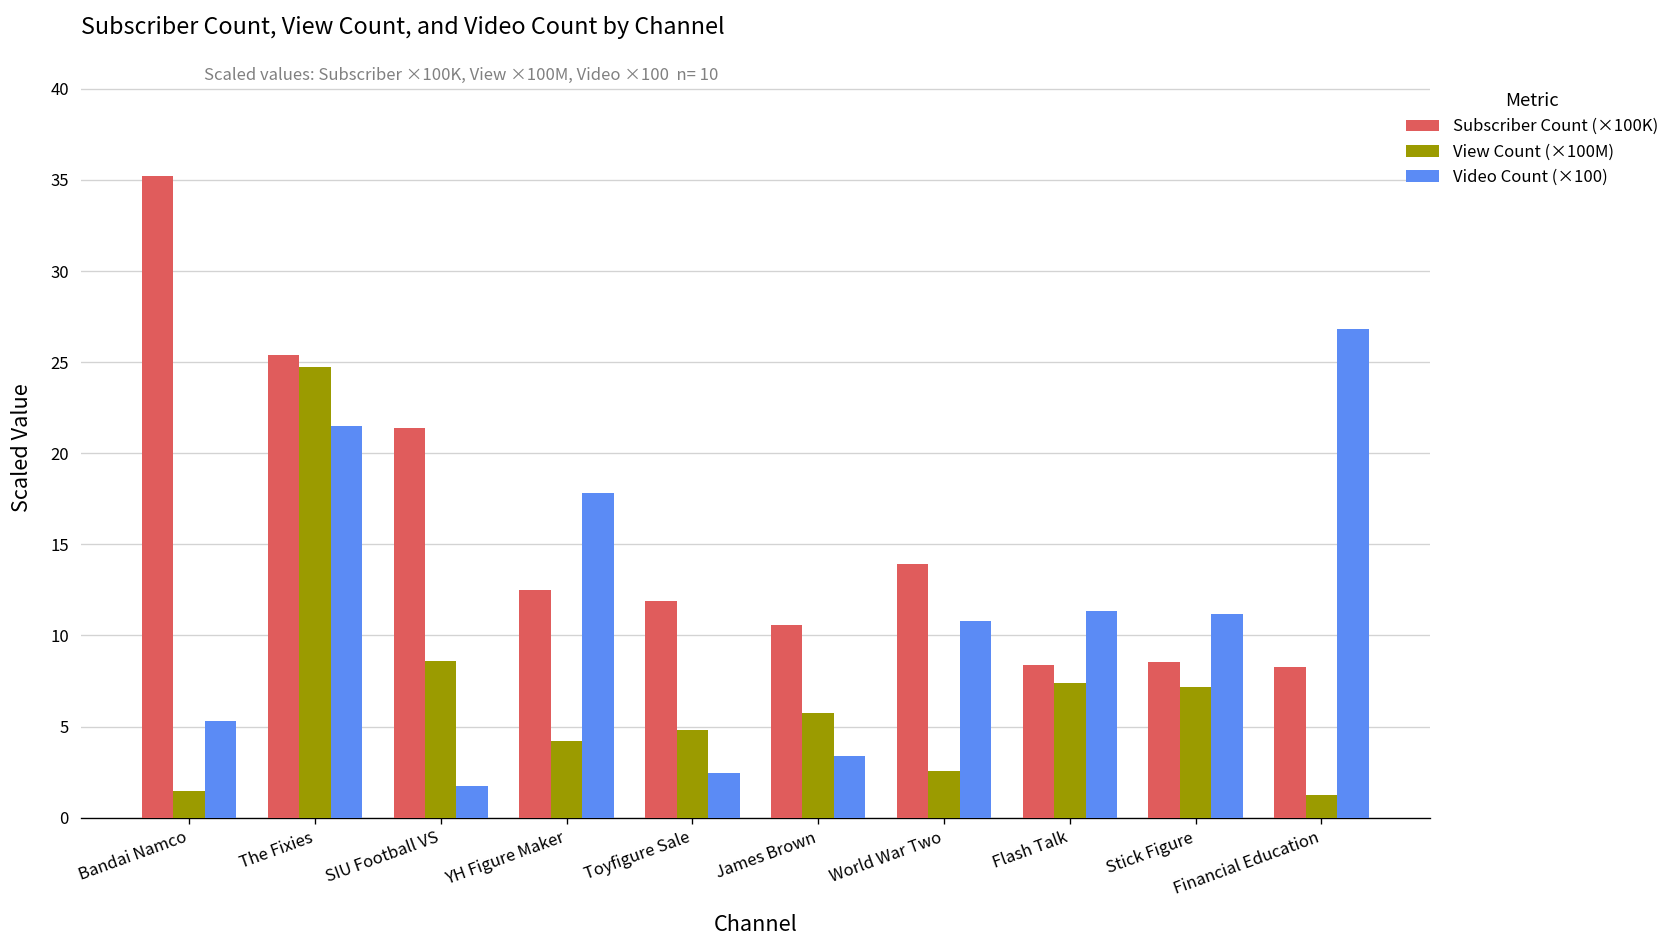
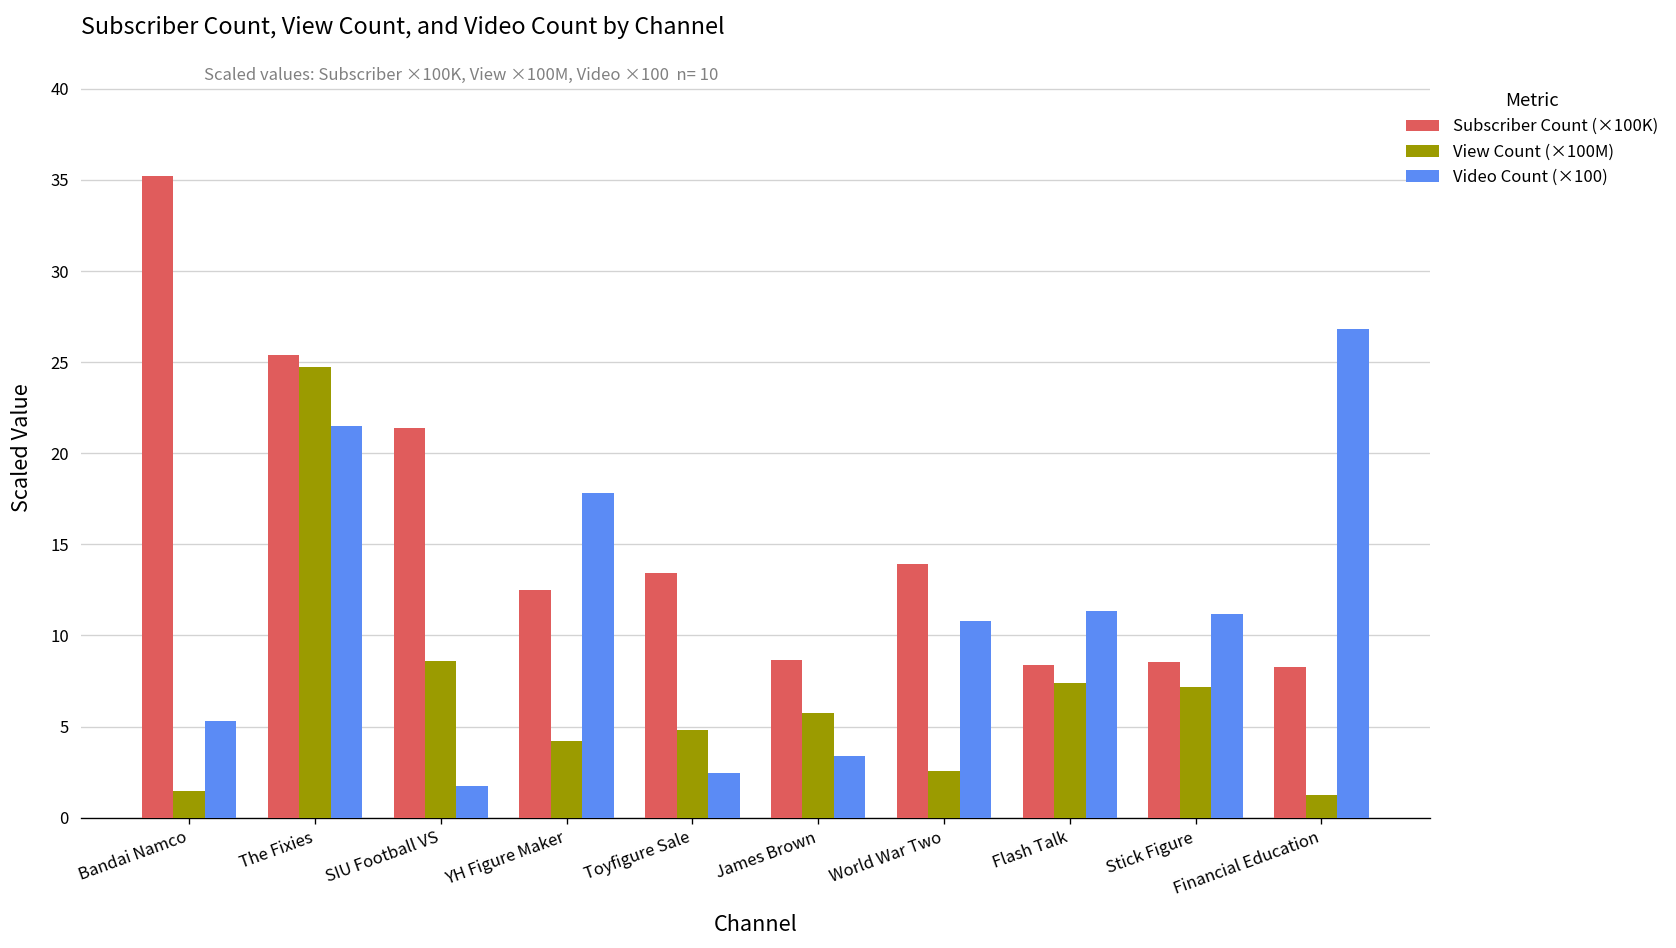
  {
    "Subscriber Count (×100K)": {
      "Bandai Namco": 35.2,
      "The Fixies": 25.4,
      "SIU Football VS": 21.4,
      "YH Figure Maker": 12.5,
-     "Toyfigure Sale": 11.9,
-     "James Brown": 10.6,
+     "Toyfigure Sale": 13.4,
+     "James Brown": 8.7,
      "World War Two": 13.9,
      "Flash Talk": 8.4,
      "Stick Figure": 8.6,
      "Financial Education": 8.3
    },
    "View Count (×100M)": {
      "Bandai Namco": 1.5,
      "The Fixies": 24.8,
      "SIU Football VS": 8.6,
      "YH Figure Maker": 4.2,
      "Toyfigure Sale": 4.8,
      "James Brown": 5.8,
      "World War Two": 2.6,
      "Flash Talk": 7.4,
      "Stick Figure": 7.2,
      "Financial Education": 1.2
    },
    "Video Count (×100)": {
      "Bandai Namco": 5.3,
      "The Fixies": 21.5,
      "SIU Football VS": 1.8,
      "YH Figure Maker": 17.8,
      "Toyfigure Sale": 2.4,
      "James Brown": 3.4,
      "World War Two": 10.8,
      "Flash Talk": 11.3,
      "Stick Figure": 11.2,
      "Financial Education": 26.8
    }
  }
